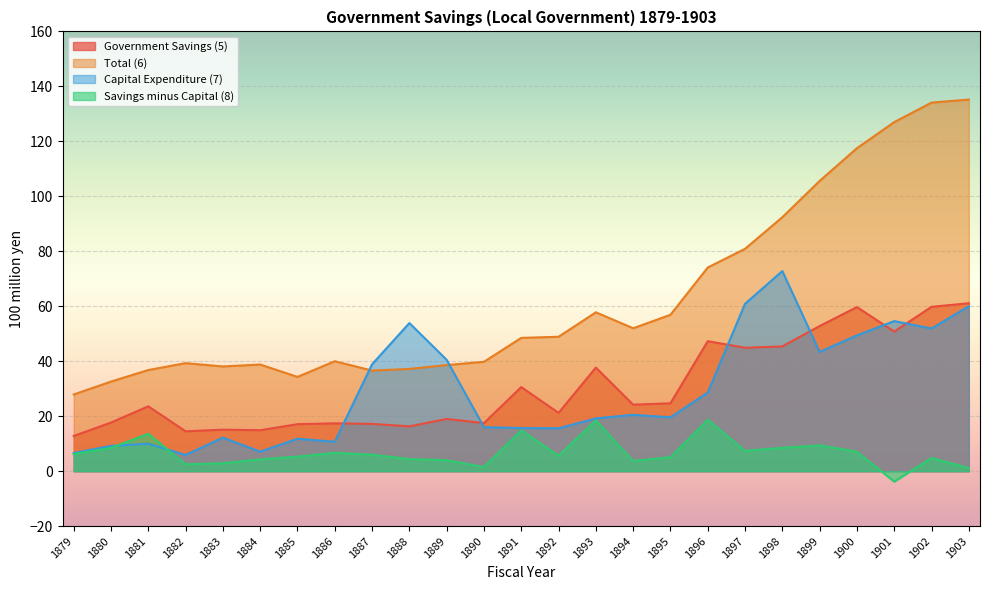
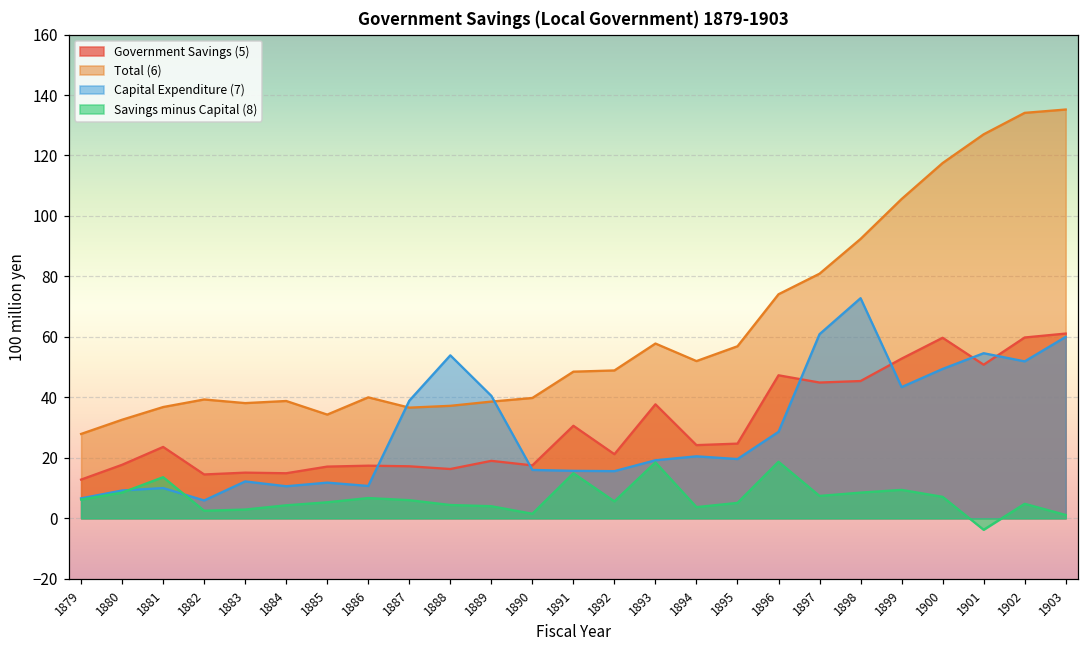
  {
    "Capital Expenditure (7)": {
      "1881": 10,
      "1882": 6,
      "1883": 12,
-     "1884": 7,
+     "1884": 11,
      "1885": 12,
      "1886": 11,
      "1887": 39,
      "1888": 54,
      "1889": 41,
      "1890": 16,
      "1892": 16,
      "1894": 21,
      "1895": 20,
      "1896": 29,
      "1897": 61,
      "1898": 73,
      "1899": 43,
      "1900": 49,
      "1901": 55,
      "1902": 52,
      "1903": 60
    }
  }
